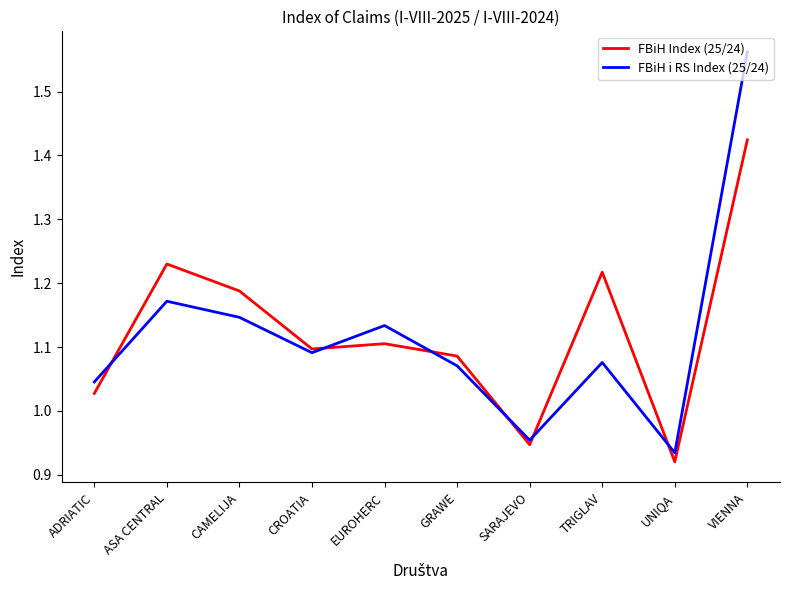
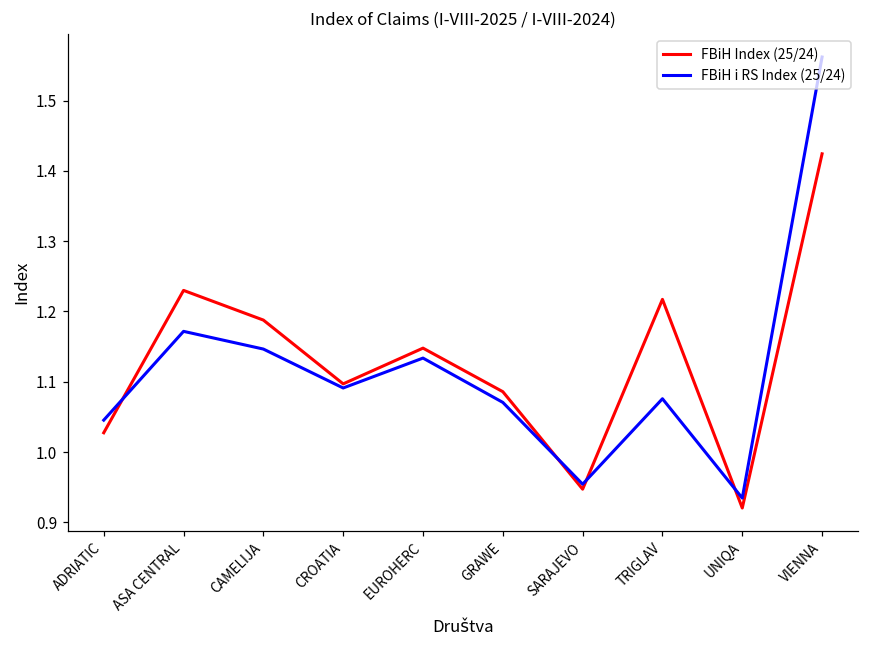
  {
    "FBiH Index (25/24)": {
      "ADRIATIC": 1.03,
      "ASA CENTRAL": 1.23,
      "CAMELIJA": 1.19,
      "CROATIA": 1.10,
-     "EUROHERC": 1.11,
+     "EUROHERC": 1.15,
      "GRAWE": 1.09,
      "SARAJEVO": 0.95,
      "TRIGLAV": 1.22,
      "UNIQA": 0.92,
      "VIENNA": 1.42
    },
    "FBiH i RS Index (25/24)": {
      "ADRIATIC": 1.05,
      "ASA CENTRAL": 1.17,
      "CAMELIJA": 1.15,
      "CROATIA": 1.09,
      "EUROHERC": 1.13,
      "GRAWE": 1.07,
      "SARAJEVO": 0.95,
      "TRIGLAV": 1.08,
      "UNIQA": 0.93
    }
  }
